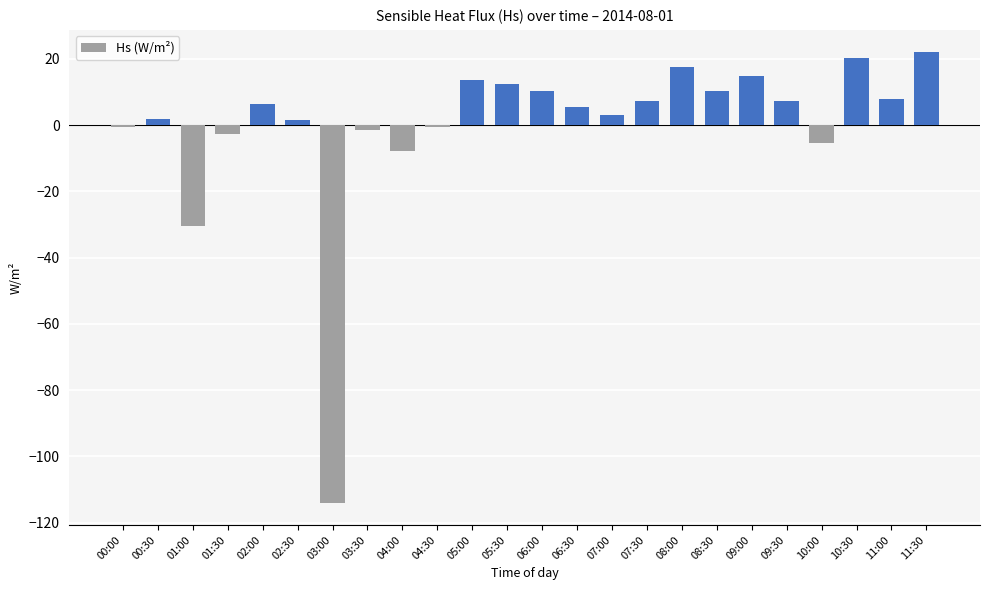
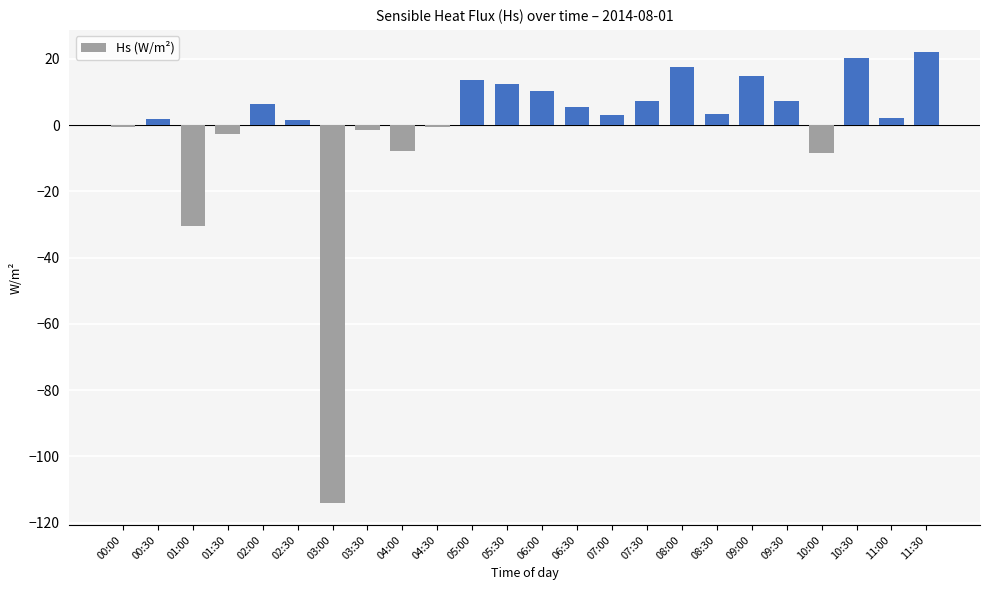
  {
    "00:30": 2,
    "01:00": -30,
    "01:30": -3,
    "02:00": 6,
    "02:30": 2,
    "03:00": -114,
    "03:30": -2,
    "04:00": -8,
    "05:00": 14,
    "05:30": 12,
    "06:00": 10,
    "06:30": 5,
    "07:00": 3,
    "07:30": 7,
    "08:00": 18,
-   "08:30": 10,
+   "08:30": 3,
    "09:00": 15,
    "09:30": 7,
-   "10:00": -6,
+   "10:00": -8,
    "10:30": 20,
-   "11:00": 8,
+   "11:00": 2,
    "11:30": 22
  }
